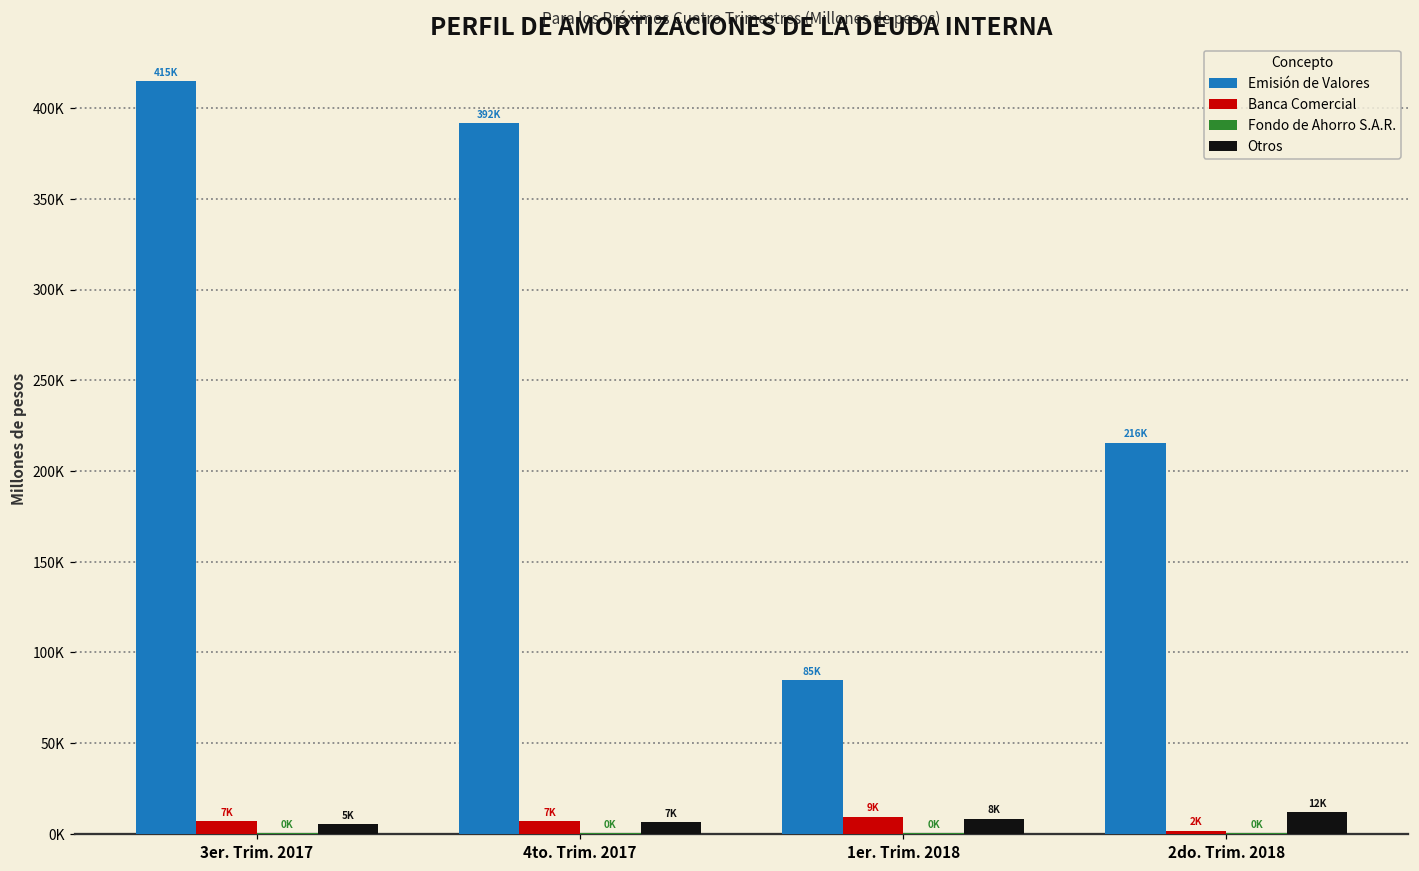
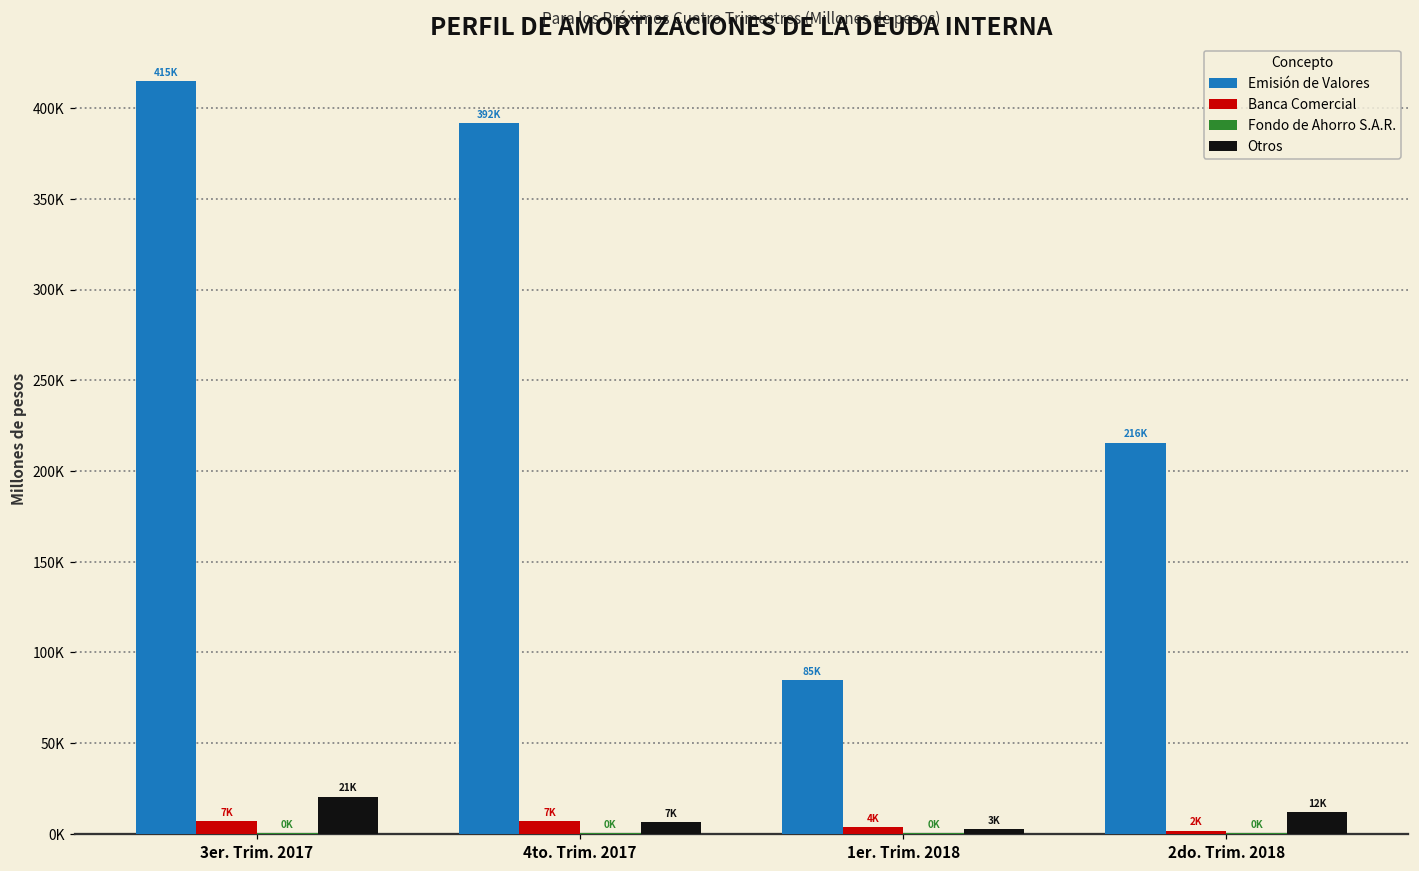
  {
    "Emisión de Valores": {
      "3er. Trim. 2017": "415K",
      "4to. Trim. 2017": "392K",
      "1er. Trim. 2018": "85K",
      "2do. Trim. 2018": "216K"
    },
    "Banca Comercial": {
      "3er. Trim. 2017": "7K",
      "4to. Trim. 2017": "7K",
-     "1er. Trim. 2018": "9K",
+     "1er. Trim. 2018": "4K",
      "2do. Trim. 2018": "2K"
    },
    "Otros": {
-     "3er. Trim. 2017": "5K",
+     "3er. Trim. 2017": "21K",
      "4to. Trim. 2017": "7K",
-     "1er. Trim. 2018": "8K",
+     "1er. Trim. 2018": "3K",
      "2do. Trim. 2018": "12K"
    }
  }
